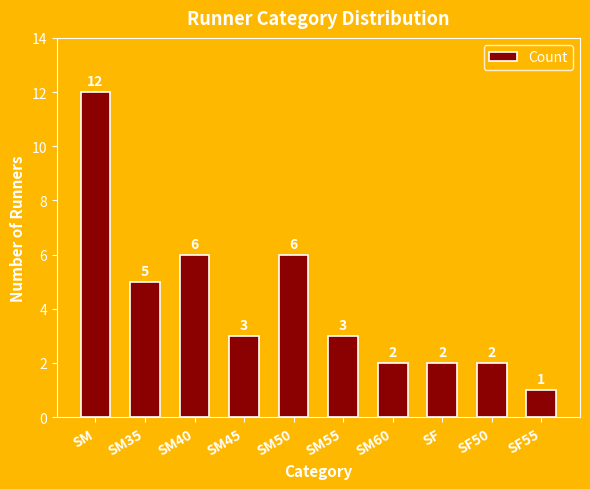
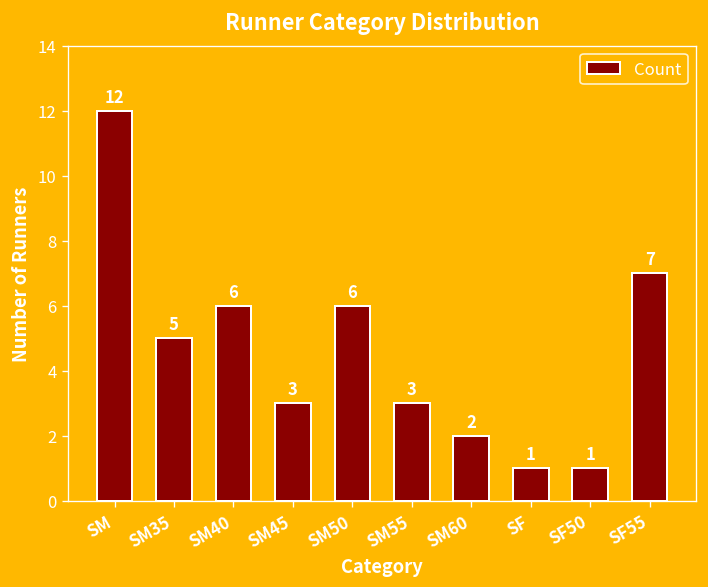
  {
    "SM": 12,
    "SM35": 5,
    "SM40": 6,
    "SM45": 3,
    "SM50": 6,
    "SM55": 3,
    "SM60": 2,
-   "SF": 2,
-   "SF50": 2,
-   "SF55": 1
+   "SF": 1,
+   "SF50": 1,
+   "SF55": 7
  }
